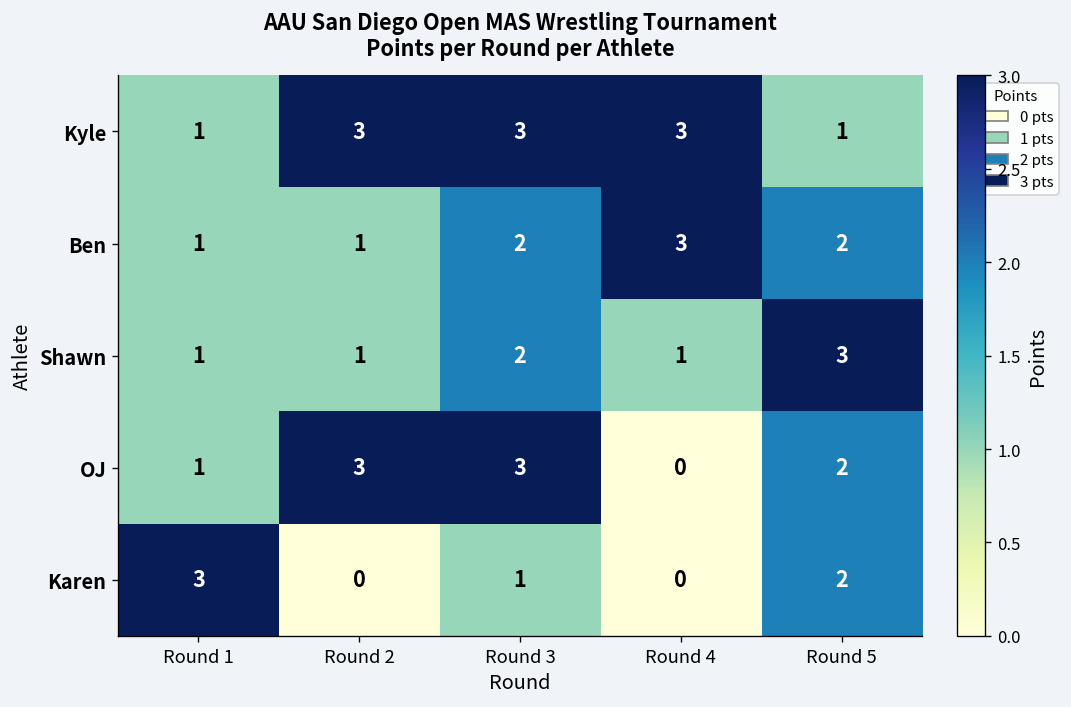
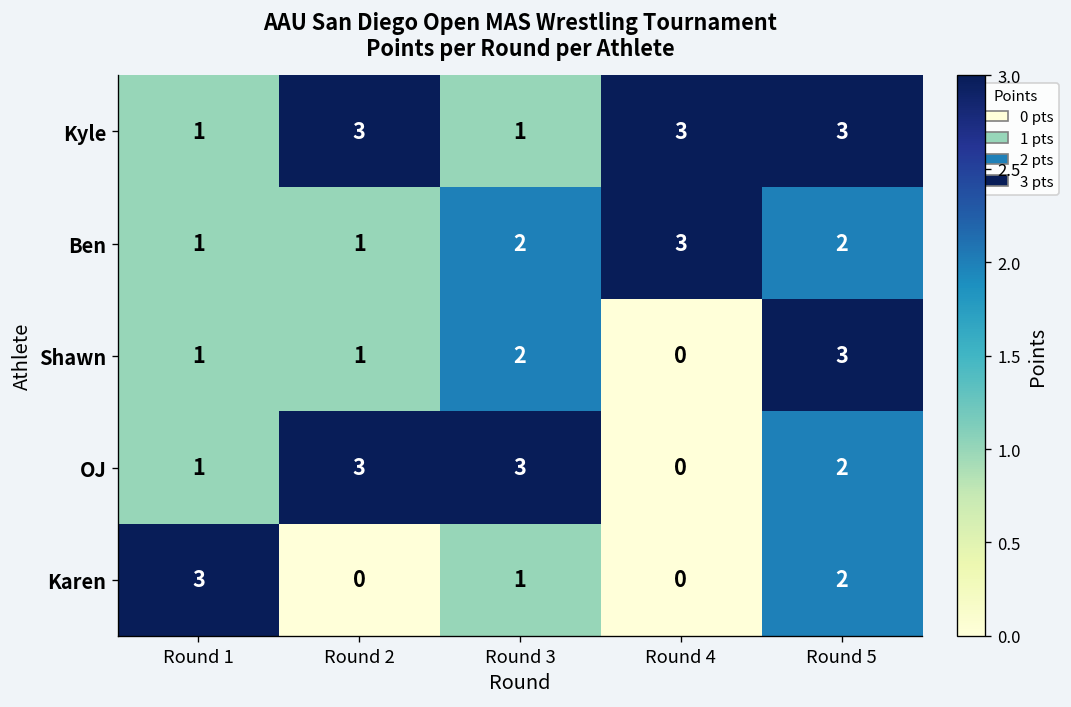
  {
    "Kyle": {
      "Round 1": 1,
      "Round 2": 3,
-     "Round 3": 3,
+     "Round 3": 1,
      "Round 4": 3,
-     "Round 5": 1
+     "Round 5": 3
    },
    "Ben": {
      "Round 1": 1,
      "Round 2": 1,
      "Round 3": 2,
      "Round 4": 3,
      "Round 5": 2
    },
    "Shawn": {
      "Round 1": 1,
      "Round 2": 1,
      "Round 3": 2,
-     "Round 4": 1,
+     "Round 4": 0,
      "Round 5": 3
    },
    "OJ": {
      "Round 1": 1,
      "Round 2": 3,
      "Round 3": 3,
      "Round 4": 0,
      "Round 5": 2
    },
    "Karen": {
      "Round 1": 3,
      "Round 2": 0,
      "Round 3": 1,
      "Round 4": 0,
      "Round 5": 2
    }
  }
